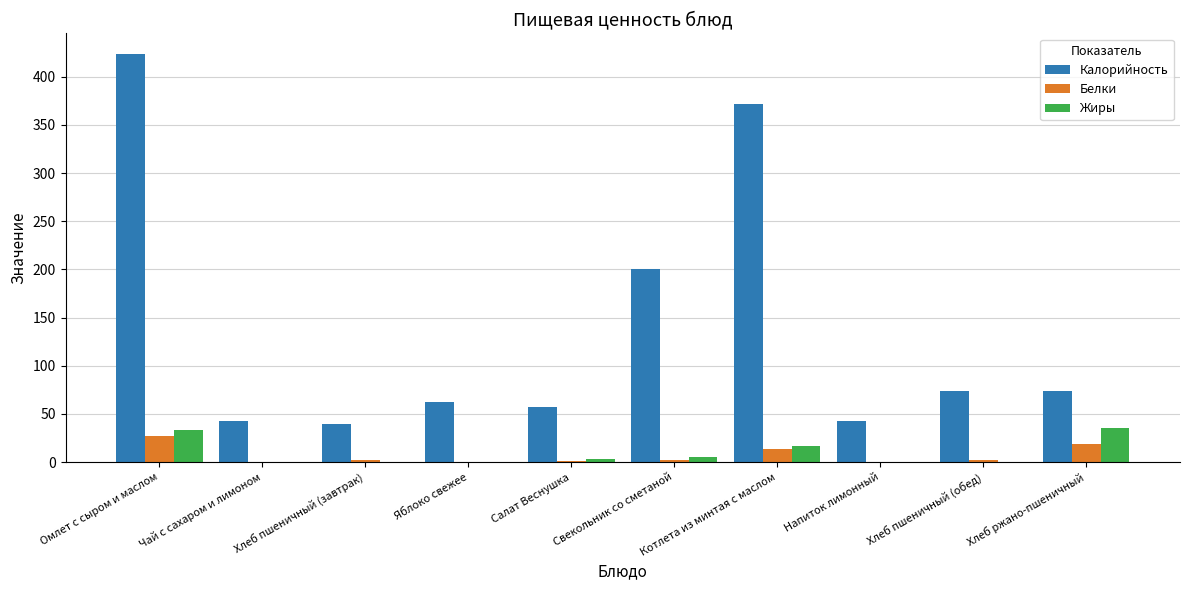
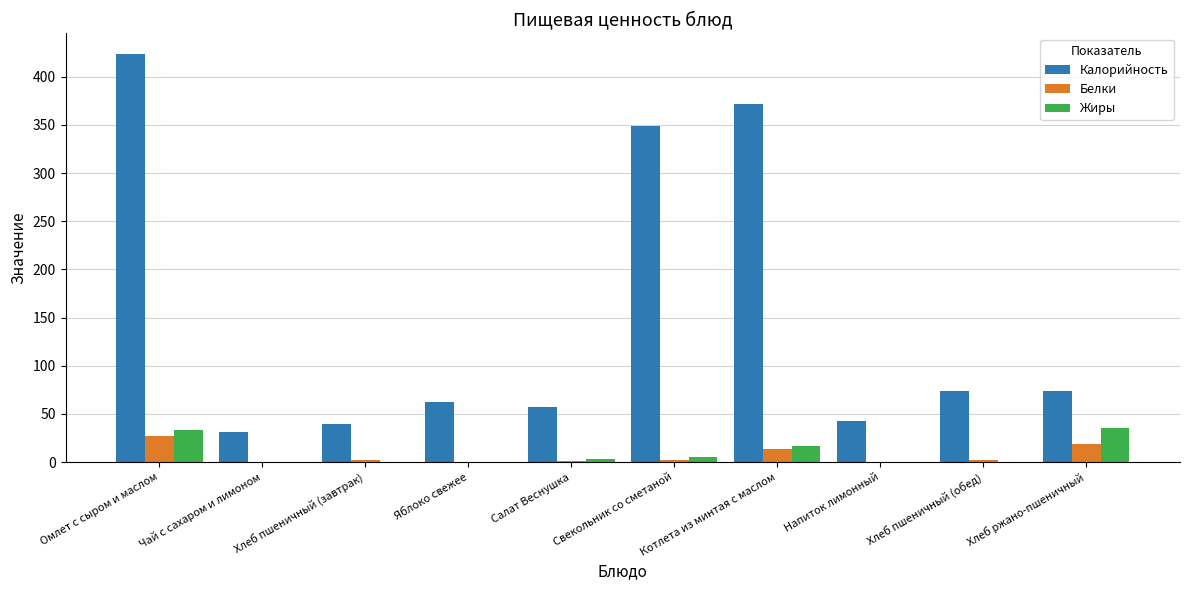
  {
    "Калорийность": {
      "Омлет с сыром и маслом": 420,
-     "Чай с сахаром и лимоном": 40,
+     "Чай с сахаром и лимоном": 30,
      "Хлеб пшеничный (завтрак)": 40,
      "Яблоко свежее": 60,
      "Салат Веснушка": 60,
-     "Свекольник со сметаной": 200,
+     "Свекольник со сметаной": 350,
      "Котлета из минтая с маслом": 370,
      "Напиток лимонный": 40,
      "Хлеб пшеничный (обед)": 70,
      "Хлеб ржано-пшеничный": 70
    },
    "Белки": {
      "Омлет с сыром и маслом": 30,
      "Котлета из минтая с маслом": 10,
      "Хлеб ржано-пшеничный": 20
    },
    "Жиры": {
      "Омлет с сыром и маслом": 30,
      "Салат Веснушка": 0,
      "Свекольник со сметаной": 10,
      "Котлета из минтая с маслом": 20,
      "Хлеб ржано-пшеничный": 40
    }
  }
